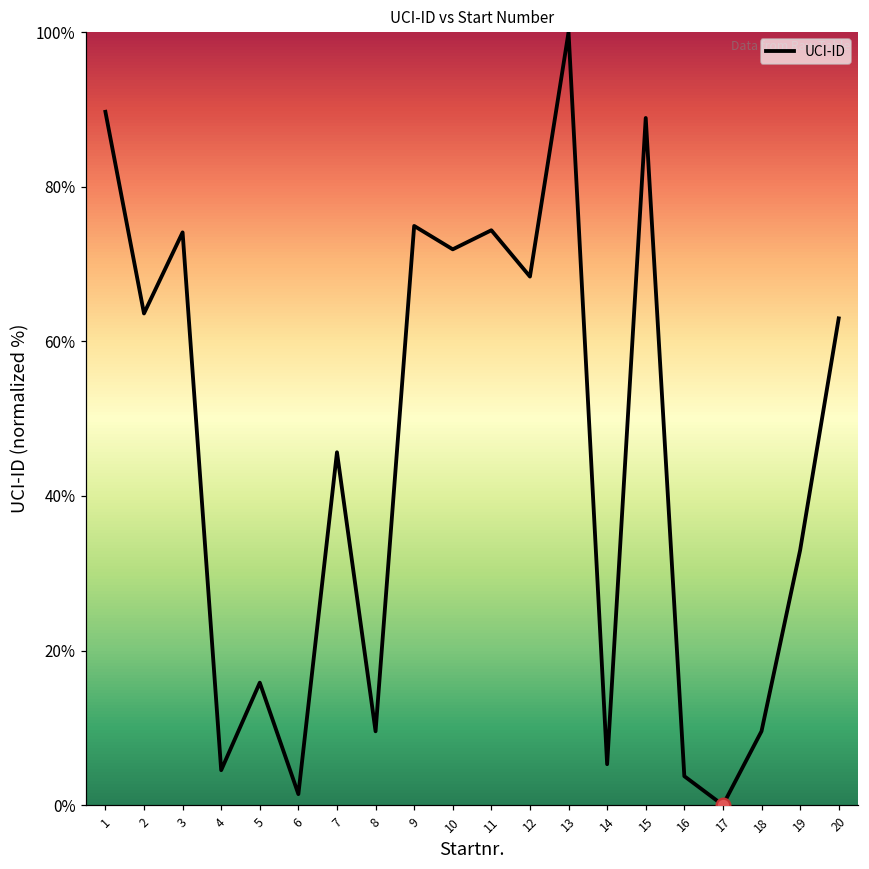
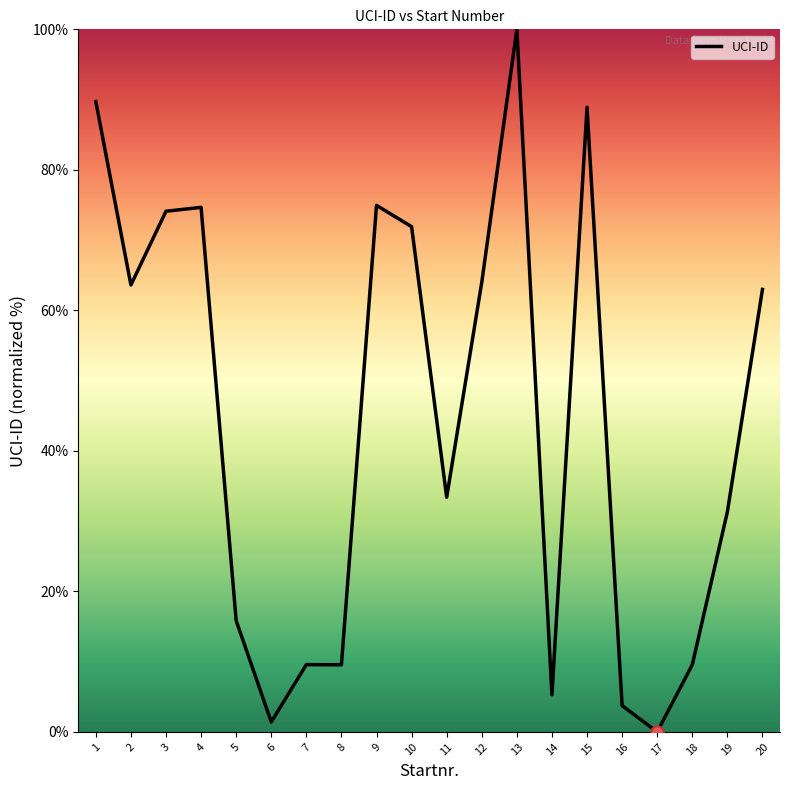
  {
    "UCI-ID": {
      "1": "90%",
      "2": "64%",
      "3": "74%",
-     "4": "5%",
+     "4": "75%",
      "5": "16%",
      "6": "1%",
-     "7": "46%",
+     "7": "10%",
      "8": "10%",
      "9": "75%",
      "10": "72%",
-     "11": "74%",
-     "12": "68%",
+     "11": "33%",
+     "12": "64%",
      "13": "100%",
      "14": "5%",
      "15": "89%",
      "16": "4%",
      "18": "10%",
-     "19": "33%",
+     "19": "31%",
      "20": "63%"
    }
  }
